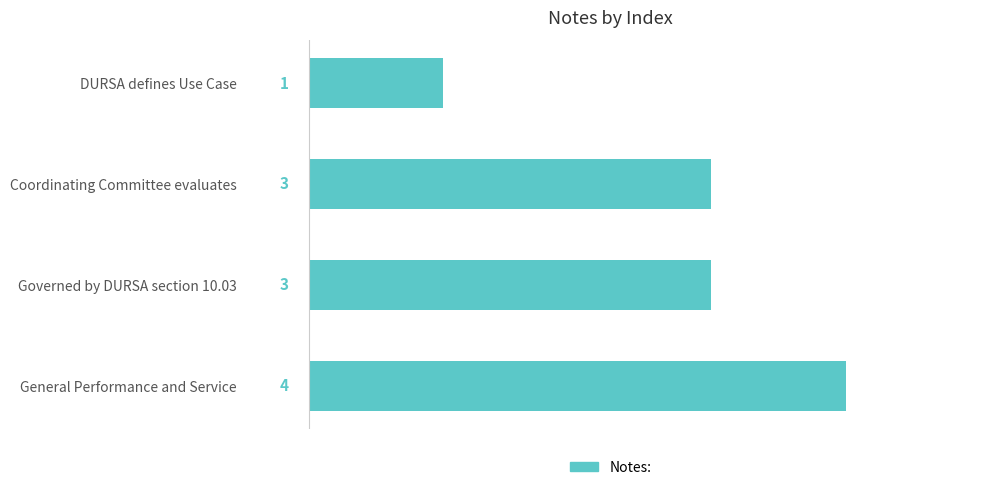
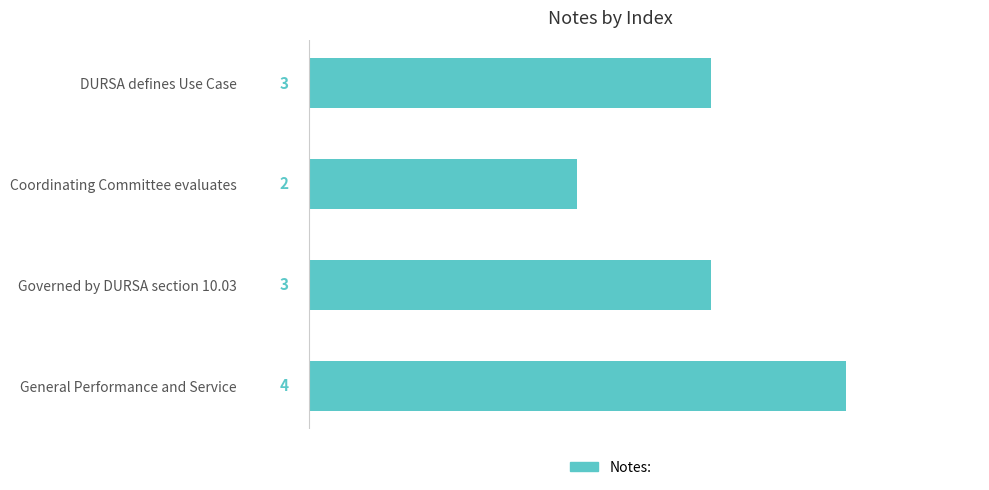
  {
-   "DURSA defines Use Case": 1,
-   "Coordinating Committee evaluates": 3
+   "DURSA defines Use Case": 3,
+   "Coordinating Committee evaluates": 2
  }
